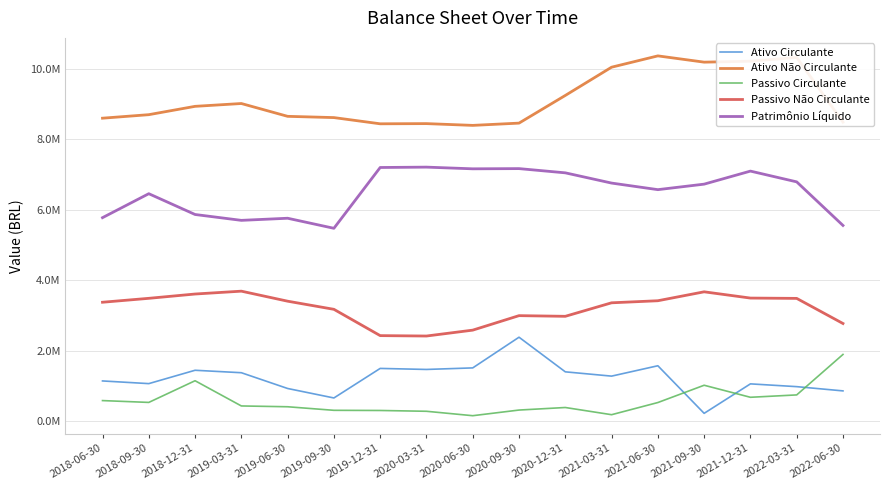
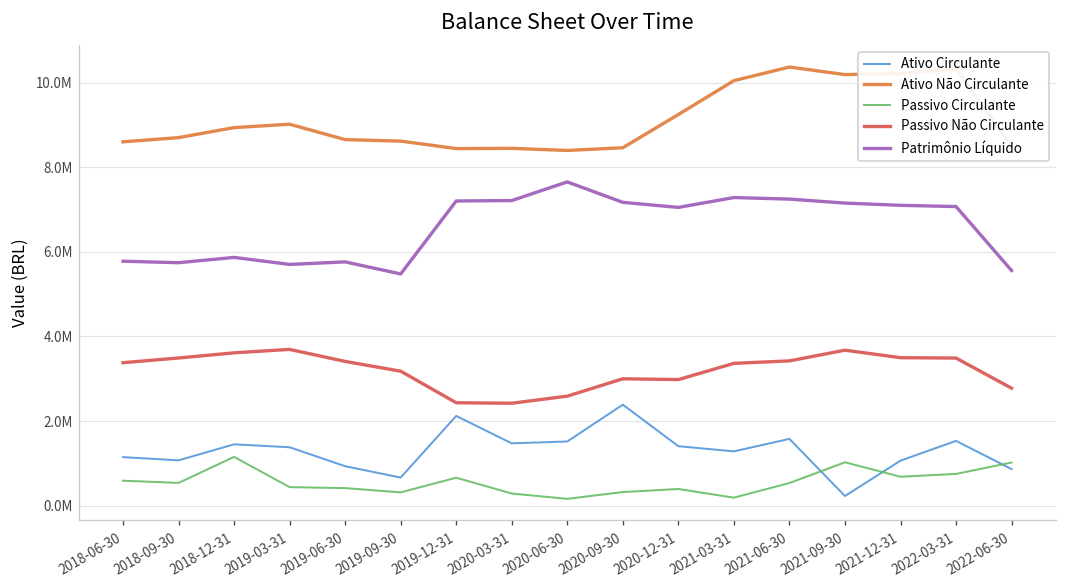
  {
    "Ativo Circulante": {
      "2018-06-30": 1100000,
      "2018-09-30": 1100000,
      "2018-12-31": 1500000,
      "2019-03-31": 1400000,
      "2019-06-30": 900000,
      "2019-09-30": 700000,
-     "2019-12-31": 1500000,
+     "2019-12-31": 2100000,
      "2020-03-31": 1500000,
      "2020-06-30": 1500000,
      "2020-09-30": 2400000,
      "2020-12-31": 1400000,
      "2021-03-31": 1300000,
      "2021-06-30": 1600000,
      "2021-09-30": 200000,
      "2021-12-31": 1100000,
-     "2022-03-31": 1000000,
+     "2022-03-31": 1500000,
      "2022-06-30": 900000
    },
    "Passivo Circulante": {
      "2018-06-30": 600000,
      "2018-09-30": 500000,
      "2018-12-31": 1200000,
      "2019-03-31": 400000,
      "2019-06-30": 400000,
      "2019-09-30": 300000,
-     "2019-12-31": 300000,
+     "2019-12-31": 700000,
      "2020-03-31": 300000,
      "2020-06-30": 200000,
      "2020-09-30": 300000,
      "2020-12-31": 400000,
      "2021-03-31": 200000,
      "2021-06-30": 500000,
      "2021-09-30": 1000000,
      "2021-12-31": 700000,
      "2022-03-31": 800000,
-     "2022-06-30": 1900000
+     "2022-06-30": 1000000
    },
    "Patrimônio Líquido": {
      "2018-06-30": 5800000,
-     "2018-09-30": 6500000,
+     "2018-09-30": 5700000,
      "2018-12-31": 5900000,
      "2019-03-31": 5700000,
      "2019-06-30": 5800000,
      "2019-09-30": 5500000,
      "2019-12-31": 7200000,
      "2020-03-31": 7200000,
-     "2020-06-30": 7200000,
+     "2020-06-30": 7700000,
      "2020-09-30": 7200000,
      "2020-12-31": 7100000,
-     "2021-03-31": 6800000,
-     "2021-06-30": 6600000,
-     "2021-09-30": 6700000,
+     "2021-03-31": 7300000,
+     "2021-06-30": 7200000,
+     "2021-09-30": 7200000,
      "2021-12-31": 7100000,
-     "2022-03-31": 6800000,
+     "2022-03-31": 7100000,
      "2022-06-30": 5600000
    }
  }
